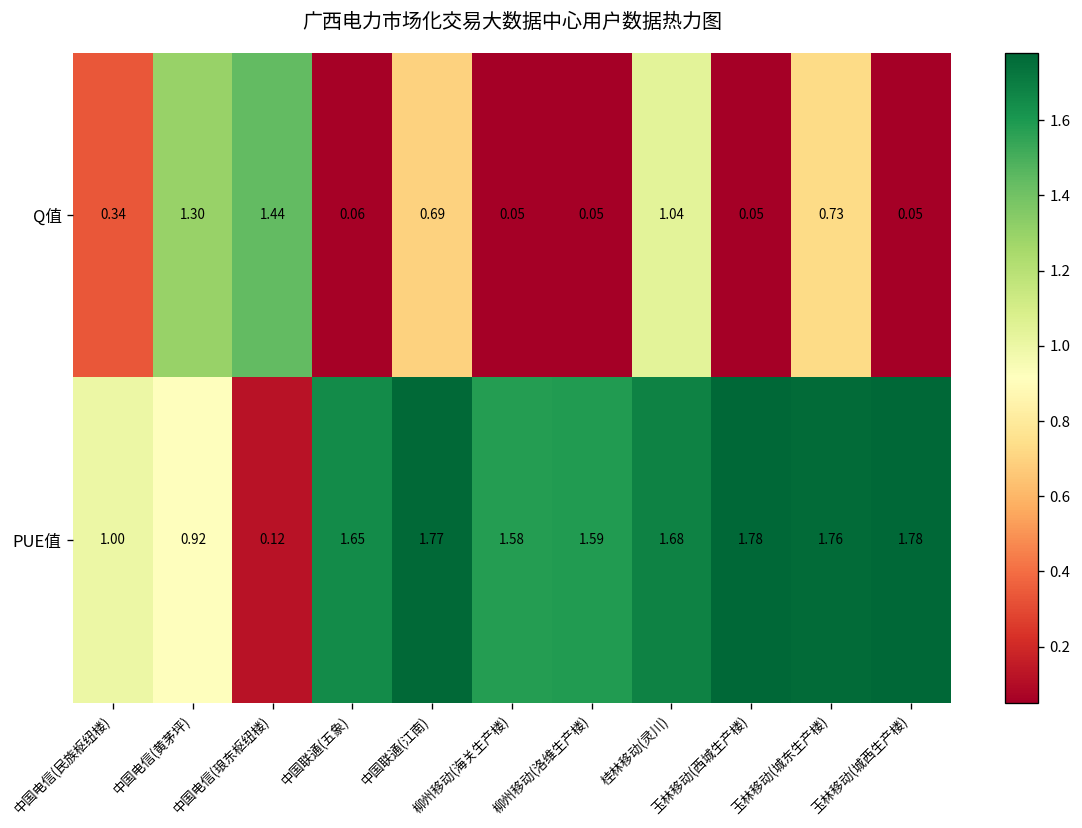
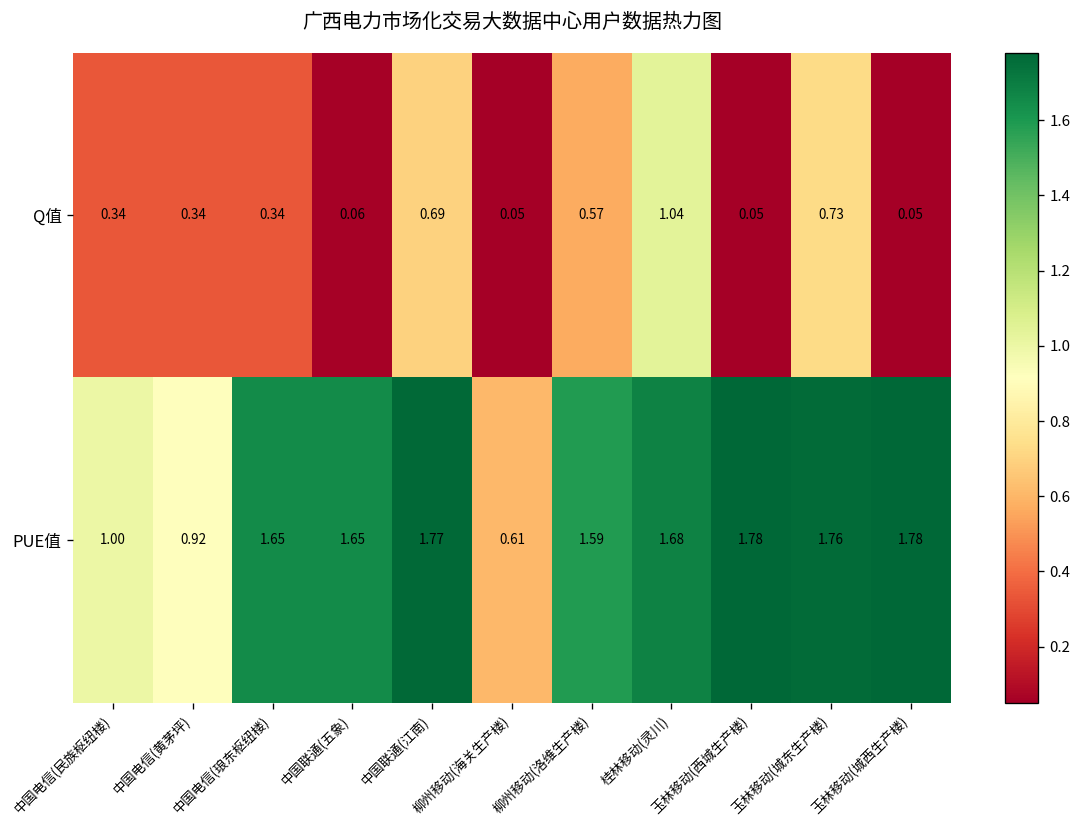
  {
    "Q值": {
      "中国电信(民族枢纽楼)": 0.34,
-     "中国电信(黄茅坪)": 1.30,
-     "中国电信(琅东枢纽楼)": 1.44,
+     "中国电信(黄茅坪)": 0.34,
+     "中国电信(琅东枢纽楼)": 0.34,
      "中国联通(五象)": 0.06,
      "中国联通(江南)": 0.69,
      "柳州移动(海关生产楼)": 0.05,
-     "柳州移动(洛维生产楼)": 0.05,
+     "柳州移动(洛维生产楼)": 0.57,
      "桂林移动(灵川)": 1.04,
      "玉林移动(西城生产楼)": 0.05,
      "玉林移动(城东生产楼)": 0.73,
      "玉林移动(城西生产楼)": 0.05
    },
    "PUE值": {
      "中国电信(民族枢纽楼)": 1.00,
      "中国电信(黄茅坪)": 0.92,
-     "中国电信(琅东枢纽楼)": 0.12,
+     "中国电信(琅东枢纽楼)": 1.65,
      "中国联通(五象)": 1.65,
      "中国联通(江南)": 1.77,
-     "柳州移动(海关生产楼)": 1.58,
+     "柳州移动(海关生产楼)": 0.61,
      "柳州移动(洛维生产楼)": 1.59,
      "桂林移动(灵川)": 1.68,
      "玉林移动(西城生产楼)": 1.78,
      "玉林移动(城东生产楼)": 1.76,
      "玉林移动(城西生产楼)": 1.78
    }
  }
